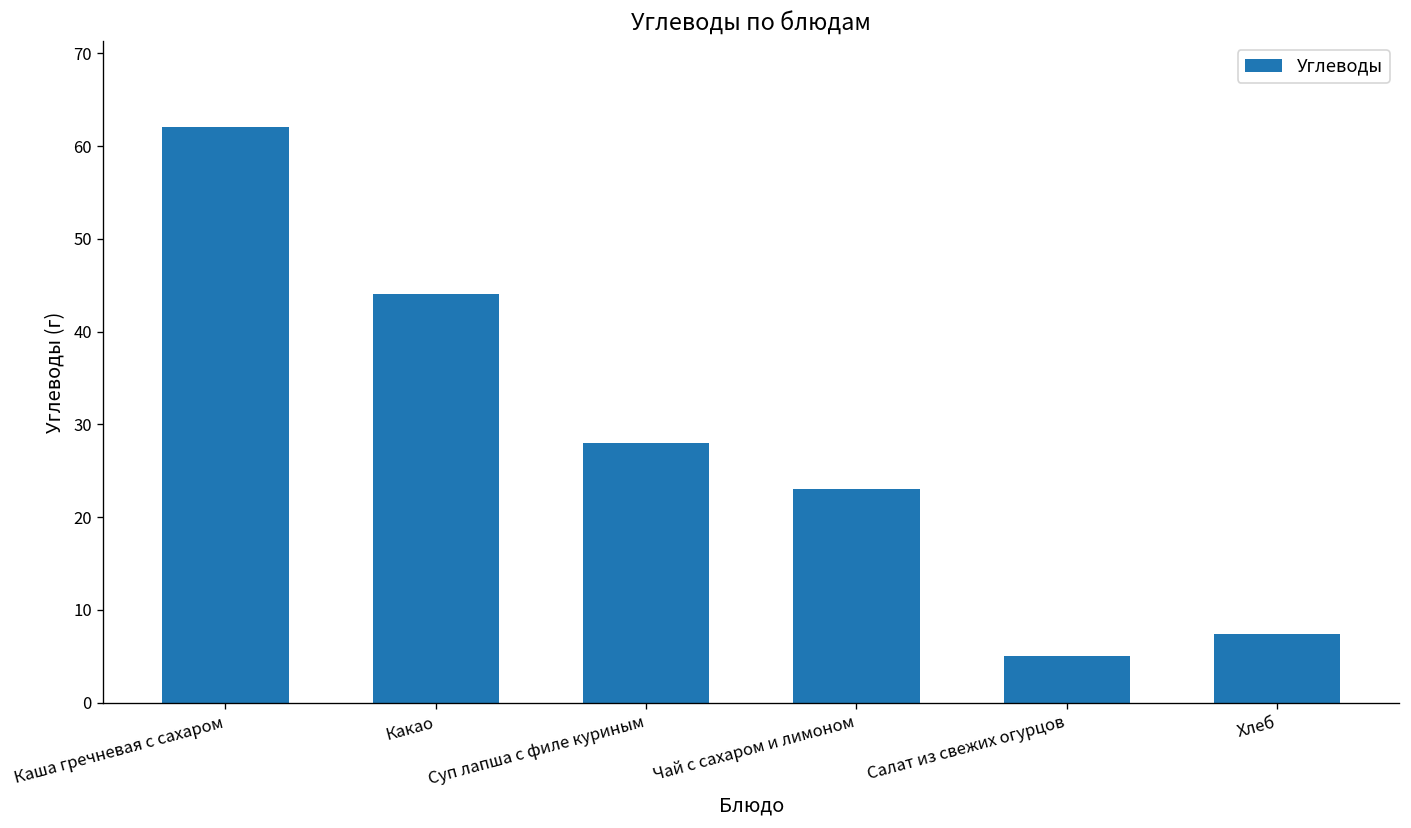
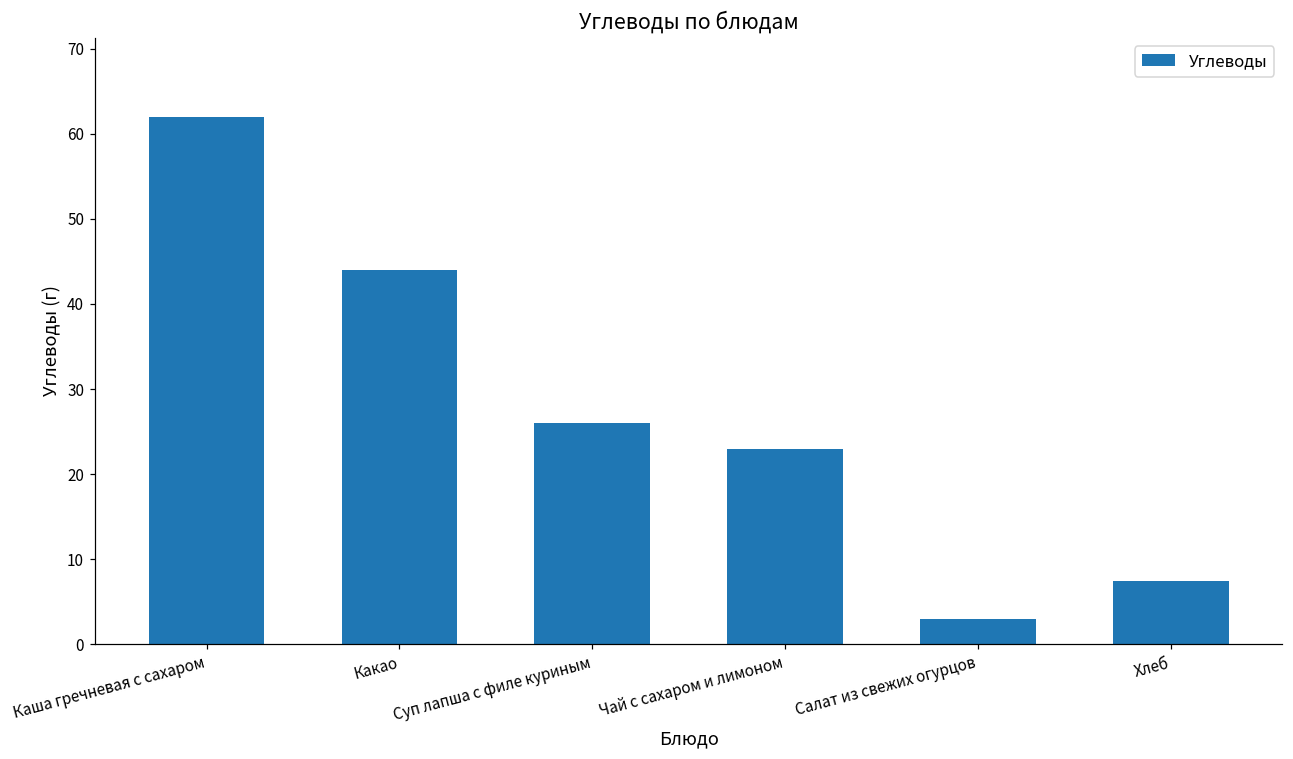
  {
    "Каша гречневая с сахаром": 62,
    "Какао": 44,
-   "Суп лапша с филе куриным": 28,
+   "Суп лапша с филе куриным": 26,
    "Чай с сахаром и лимоном": 23,
-   "Салат из свежих огурцов": 5,
+   "Салат из свежих огурцов": 3,
    "Хлеб": 7
  }
